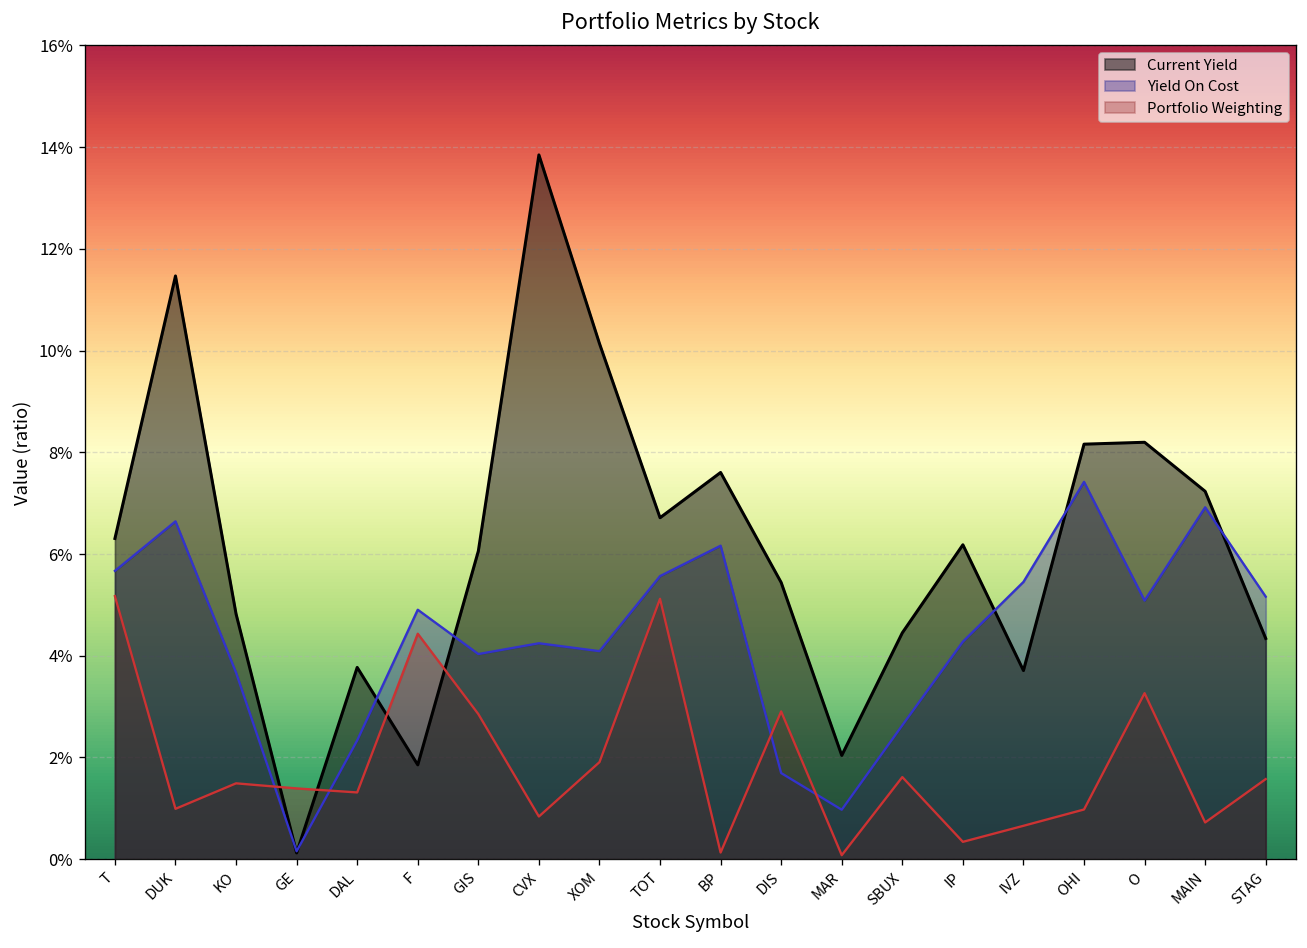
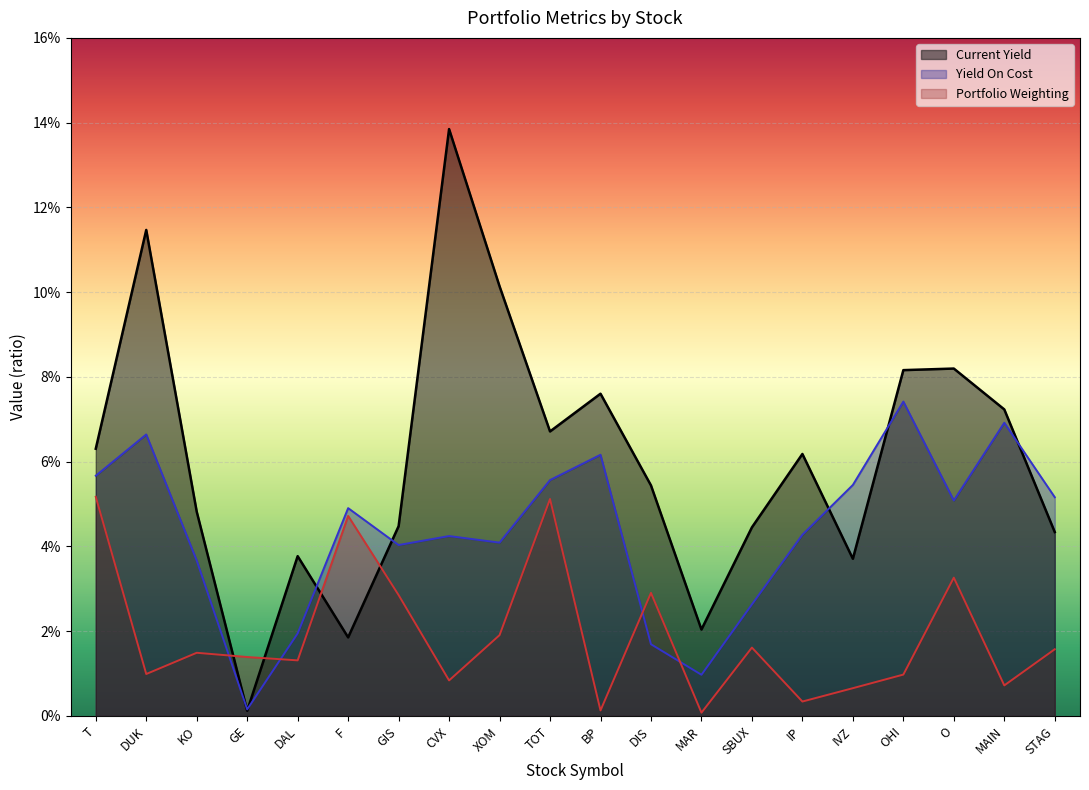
  {
    "Current Yield": {
      "T": "6.3%",
      "DUK": "11.5%",
      "KO": "4.8%",
      "DAL": "3.8%",
      "F": "1.9%",
-     "GIS": "6.1%",
+     "GIS": "4.5%",
      "CVX": "13.8%",
      "XOM": "10.1%",
      "TOT": "6.7%",
      "BP": "7.6%",
      "DIS": "5.4%",
      "MAR": "2.0%",
      "SBUX": "4.5%",
      "IP": "6.2%",
      "IVZ": "3.7%",
      "OHI": "8.2%",
      "O": "8.2%",
      "MAIN": "7.2%",
      "STAG": "4.3%"
    },
    "Yield On Cost": {
      "T": "5.7%",
      "DUK": "6.6%",
      "KO": "3.7%",
-     "DAL": "2.3%",
+     "DAL": "1.9%",
      "F": "4.9%",
      "GIS": "4.0%",
      "CVX": "4.2%",
      "XOM": "4.1%",
      "TOT": "5.6%",
      "BP": "6.2%",
      "DIS": "1.7%",
      "MAR": "1.0%",
      "SBUX": "2.6%",
      "IP": "4.3%",
      "IVZ": "5.5%",
      "OHI": "7.4%",
      "O": "5.1%",
      "MAIN": "6.9%",
      "STAG": "5.2%"
    },
    "Portfolio Weighting": {
      "T": "5.2%",
      "DUK": "1.0%",
      "KO": "1.5%",
      "GE": "1.4%",
      "DAL": "1.3%",
-     "F": "4.4%",
+     "F": "4.7%",
      "GIS": "2.9%",
      "CVX": "0.8%",
      "XOM": "1.9%",
      "TOT": "5.1%",
      "BP": "0.1%",
      "DIS": "2.9%",
      "MAR": "0.1%",
      "SBUX": "1.6%",
      "IP": "0.3%",
      "IVZ": "0.7%",
      "OHI": "1.0%",
      "O": "3.3%",
      "MAIN": "0.7%",
      "STAG": "1.6%"
    }
  }
